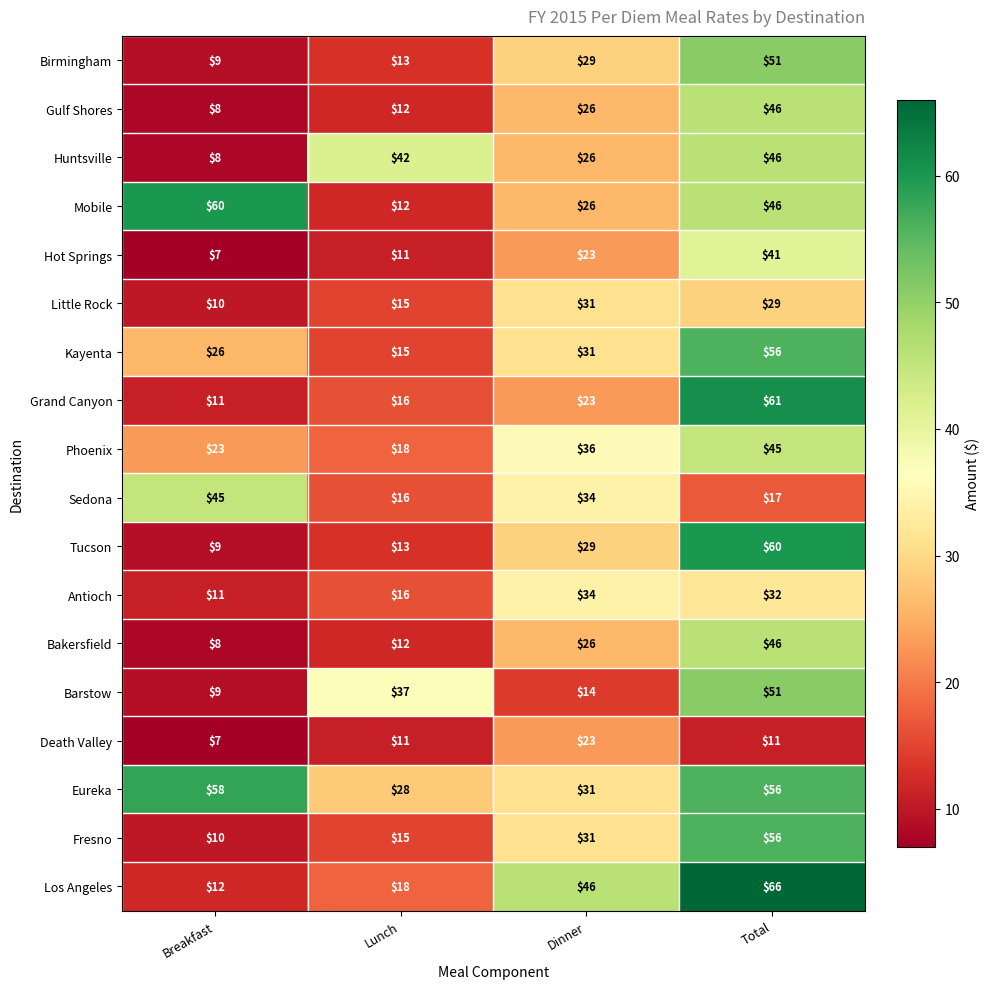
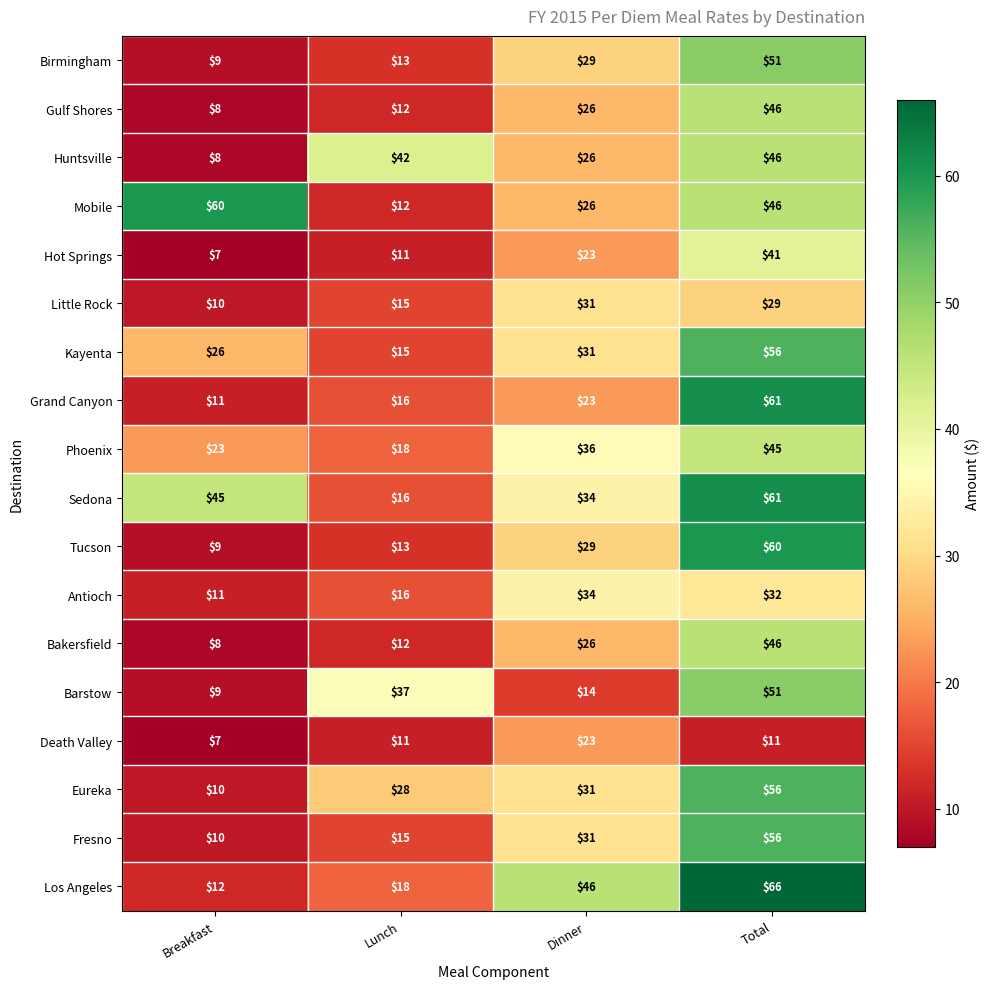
  {
    "Birmingham": {
      "Breakfast": "$9",
      "Lunch": "$13",
      "Dinner": "$29",
      "Total": "$51"
    },
    "Gulf Shores": {
      "Breakfast": "$8",
      "Lunch": "$12",
      "Dinner": "$26",
      "Total": "$46"
    },
    "Huntsville": {
      "Breakfast": "$8",
      "Lunch": "$42",
      "Dinner": "$26",
      "Total": "$46"
    },
    "Mobile": {
      "Breakfast": "$60",
      "Lunch": "$12",
      "Dinner": "$26",
      "Total": "$46"
    },
    "Hot Springs": {
      "Breakfast": "$7",
      "Lunch": "$11",
      "Dinner": "$23",
      "Total": "$41"
    },
    "Little Rock": {
      "Breakfast": "$10",
      "Lunch": "$15",
      "Dinner": "$31",
      "Total": "$29"
    },
    "Kayenta": {
      "Breakfast": "$26",
      "Lunch": "$15",
      "Dinner": "$31",
      "Total": "$56"
    },
    "Grand Canyon": {
      "Breakfast": "$11",
      "Lunch": "$16",
      "Dinner": "$23",
      "Total": "$61"
    },
    "Phoenix": {
      "Breakfast": "$23",
      "Lunch": "$18",
      "Dinner": "$36",
      "Total": "$45"
    },
    "Sedona": {
      "Breakfast": "$45",
      "Lunch": "$16",
      "Dinner": "$34",
-     "Total": "$17"
+     "Total": "$61"
    },
    "Tucson": {
      "Breakfast": "$9",
      "Lunch": "$13",
      "Dinner": "$29",
      "Total": "$60"
    },
    "Antioch": {
      "Breakfast": "$11",
      "Lunch": "$16",
      "Dinner": "$34",
      "Total": "$32"
    },
    "Bakersfield": {
      "Breakfast": "$8",
      "Lunch": "$12",
      "Dinner": "$26",
      "Total": "$46"
    },
    "Barstow": {
      "Breakfast": "$9",
      "Lunch": "$37",
      "Dinner": "$14",
      "Total": "$51"
    },
    "Death Valley": {
      "Breakfast": "$7",
      "Lunch": "$11",
      "Dinner": "$23",
      "Total": "$11"
    },
    "Eureka": {
-     "Breakfast": "$58",
+     "Breakfast": "$10",
      "Lunch": "$28",
      "Dinner": "$31",
      "Total": "$56"
    },
    "Fresno": {
      "Breakfast": "$10",
      "Lunch": "$15",
      "Dinner": "$31",
      "Total": "$56"
    },
    "Los Angeles": {
      "Breakfast": "$12",
      "Lunch": "$18",
      "Dinner": "$46",
      "Total": "$66"
    }
  }
